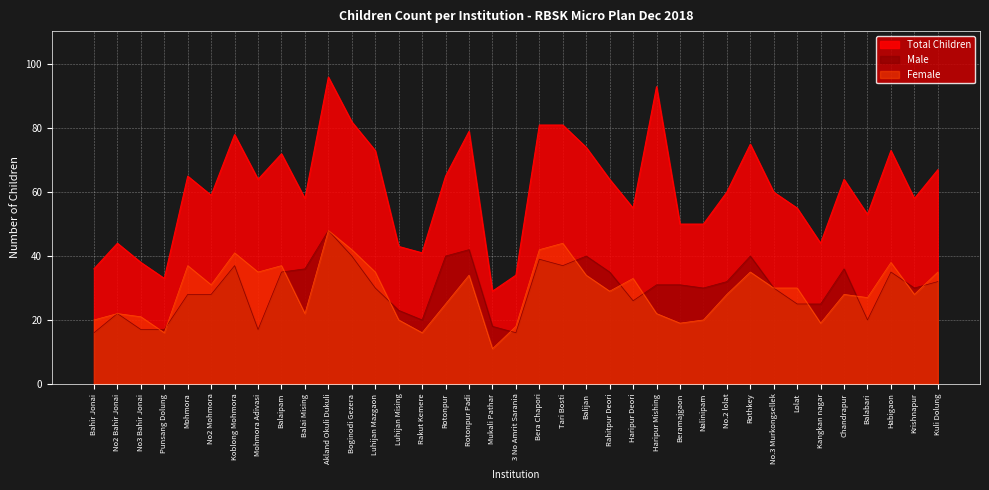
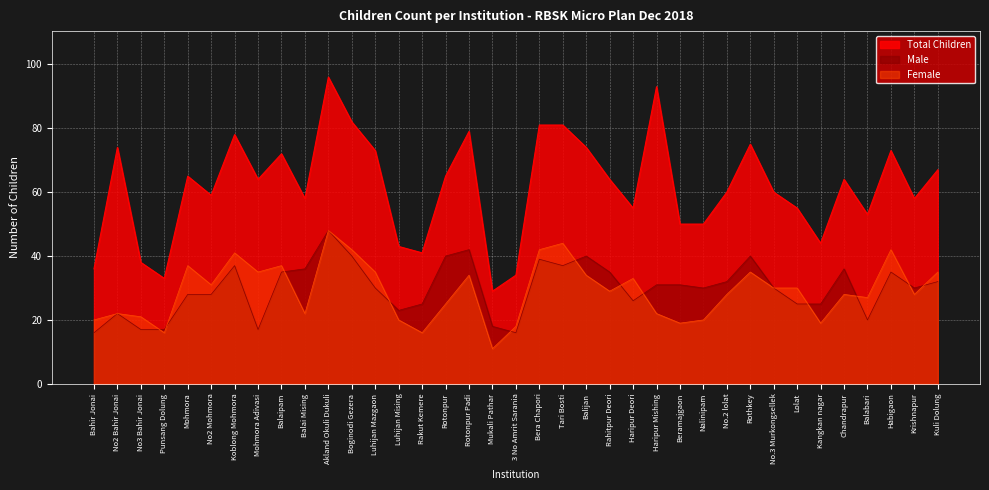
  {
    "Total Children": {
      "Bahir Jonai": 36,
-     "No2 Bahir Jonai": 44,
+     "No2 Bahir Jonai": 74,
      "No3 Bahir Jonai": 38,
      "Punsang Dolung": 33,
      "Mohmora": 65,
      "No2 Mohmora": 59,
      "Koblong Mohmora": 78,
      "Mohmora Adivasi": 64,
      "Balaipam": 72,
      "Balai Mising": 58,
      "Akland Okuli Dukuli": 96,
      "Boginodi Gezera": 82,
      "Luhijan Mazgaon": 73,
      "Luhijan Mising": 43,
      "Rakut Kemere": 41,
      "Rotonpur": 65,
      "Rotonpur Padi": 79,
      "Mukali Pathar": 29,
      "3 No Amrit Sarania": 34,
      "Bera Chapori": 81,
      "Tari Bosti": 81,
      "Balijan": 74,
      "Rahitpur Deori": 64,
      "Haripur Deori": 55,
      "Haripur Mishing": 93,
      "Beramajgaon": 50,
      "Nalinipam": 50,
      "No.2 lolat": 60,
      "Rothkey": 75,
      "No.3 Murkongsellek": 60,
      "Lolat": 55,
      "Kangkan nagar": 44,
      "Chandrapur": 64,
      "Balabari": 53,
      "Habigaon": 73,
      "Krishnapur": 58,
      "Kuli Dolung": 67
    },
    "Male": {
      "Bahir Jonai": 16,
      "No3 Bahir Jonai": 17,
      "Punsang Dolung": 17,
      "Mohmora": 28,
      "No2 Mohmora": 28,
      "Koblong Mohmora": 37,
      "Mohmora Adivasi": 17,
      "Balaipam": 35,
      "Balai Mising": 36,
      "Boginodi Gezera": 40,
      "Luhijan Mazgaon": 30,
      "Luhijan Mising": 23,
-     "Rakut Kemere": 20,
+     "Rakut Kemere": 25,
      "Rotonpur": 40,
      "Rotonpur Padi": 42,
      "Mukali Pathar": 18,
      "3 No Amrit Sarania": 16,
      "Bera Chapori": 39,
      "Tari Bosti": 37,
      "Balijan": 40,
      "Rahitpur Deori": 35,
      "Haripur Deori": 26,
      "Haripur Mishing": 31,
      "Beramajgaon": 31,
      "Nalinipam": 30,
      "No.2 lolat": 32,
      "Rothkey": 40,
      "Lolat": 25,
      "Kangkan nagar": 25,
      "Chandrapur": 36,
      "Balabari": 20,
      "Habigaon": 35,
      "Krishnapur": 30,
      "Kuli Dolung": 32
    },
    "Female": {
      "Bahir Jonai": 20,
      "No3 Bahir Jonai": 21,
      "Punsang Dolung": 16,
      "Mohmora": 37,
      "No2 Mohmora": 31,
      "Koblong Mohmora": 41,
      "Mohmora Adivasi": 35,
      "Balaipam": 37,
      "Balai Mising": 22,
      "Boginodi Gezera": 42,
      "Luhijan Mazgaon": 35,
      "Luhijan Mising": 20,
      "Rakut Kemere": 16,
      "Rotonpur": 25,
      "Rotonpur Padi": 34,
      "Mukali Pathar": 11,
      "3 No Amrit Sarania": 18,
      "Bera Chapori": 42,
      "Tari Bosti": 44,
      "Balijan": 34,
      "Rahitpur Deori": 29,
      "Haripur Deori": 33,
      "Haripur Mishing": 22,
      "Beramajgaon": 19,
      "Nalinipam": 20,
      "No.2 lolat": 28,
      "Rothkey": 35,
      "Lolat": 30,
      "Kangkan nagar": 19,
      "Chandrapur": 28,
      "Balabari": 27,
-     "Habigaon": 38,
+     "Habigaon": 42,
      "Krishnapur": 28,
      "Kuli Dolung": 35
    }
  }
